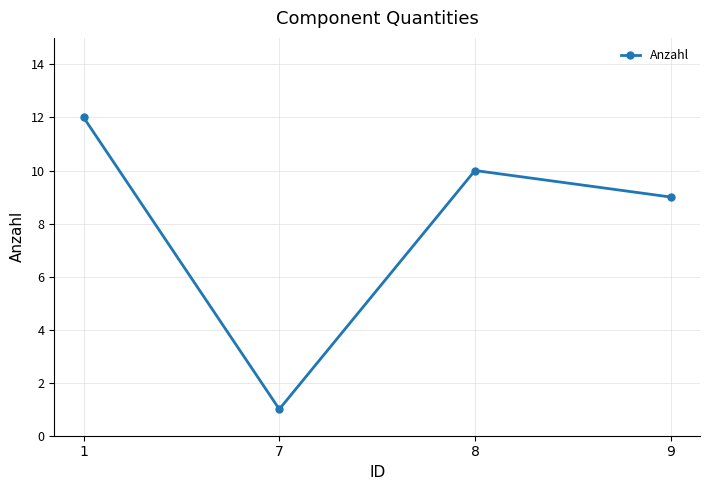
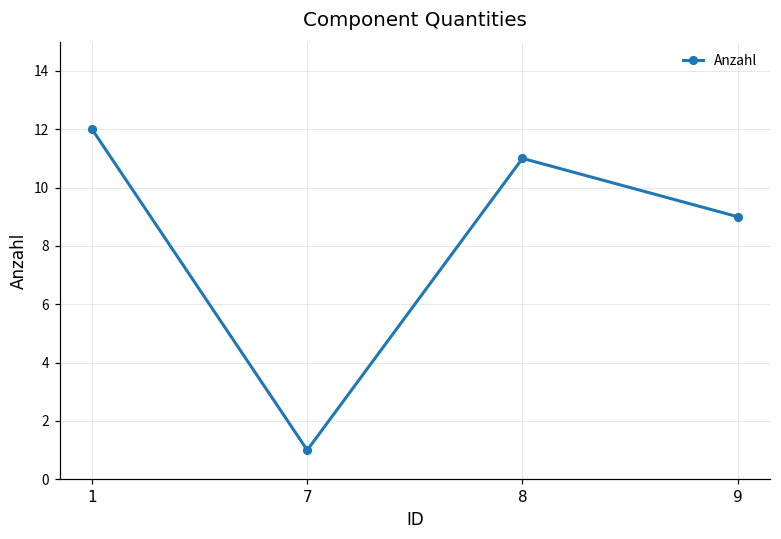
  {
    "1": 12,
    "7": 1,
-   "8": 10,
+   "8": 11,
    "9": 9
  }
